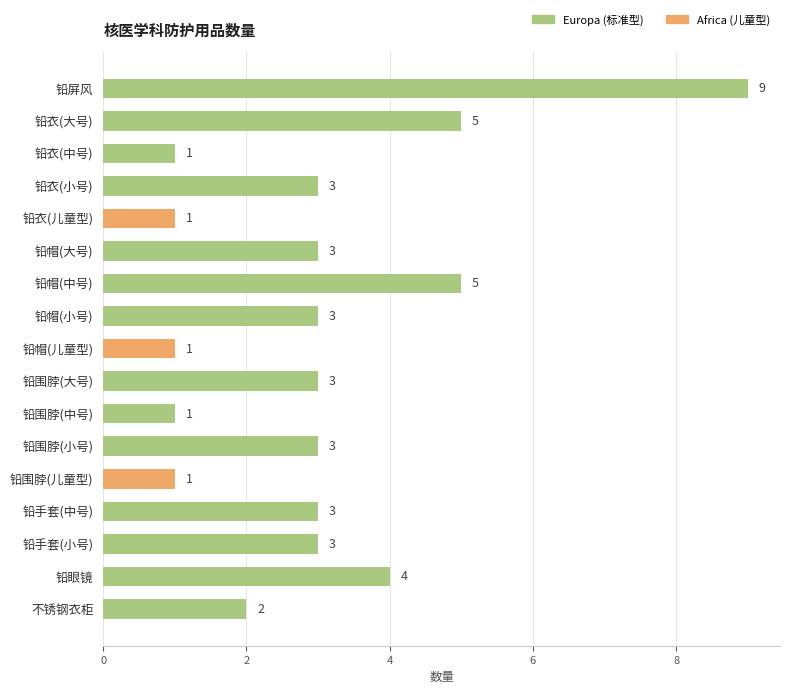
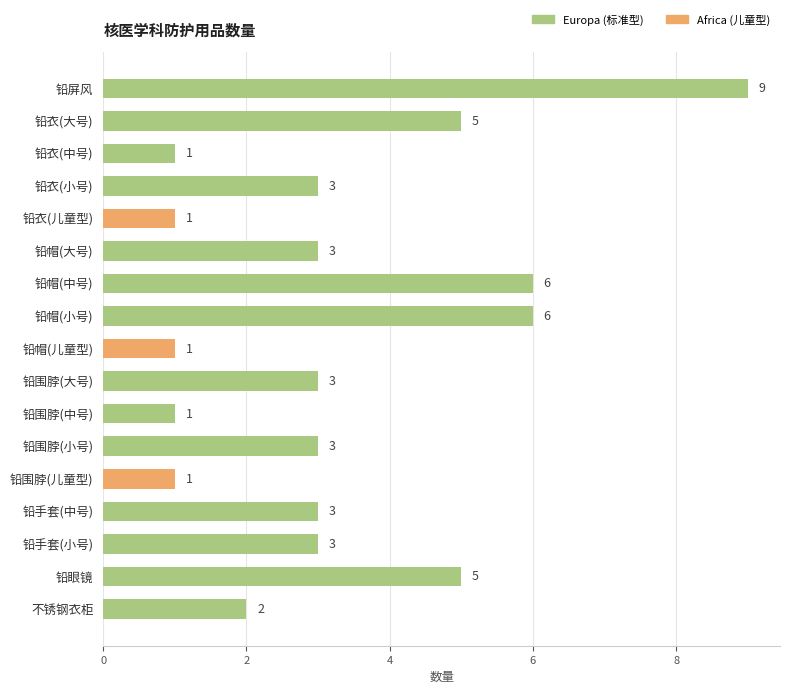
  {
    "铅屏风": 9,
    "铅衣(大号)": 5,
    "铅衣(中号)": 1,
    "铅衣(小号)": 3,
    "铅衣(儿童型)": 1,
    "铅帽(大号)": 3,
-   "铅帽(中号)": 5,
-   "铅帽(小号)": 3,
+   "铅帽(中号)": 6,
+   "铅帽(小号)": 6,
    "铅帽(儿童型)": 1,
    "铅围脖(大号)": 3,
    "铅围脖(中号)": 1,
    "铅围脖(小号)": 3,
    "铅围脖(儿童型)": 1,
    "铅手套(中号)": 3,
    "铅手套(小号)": 3,
-   "铅眼镜": 4,
+   "铅眼镜": 5,
    "不锈钢衣柜": 2
  }
